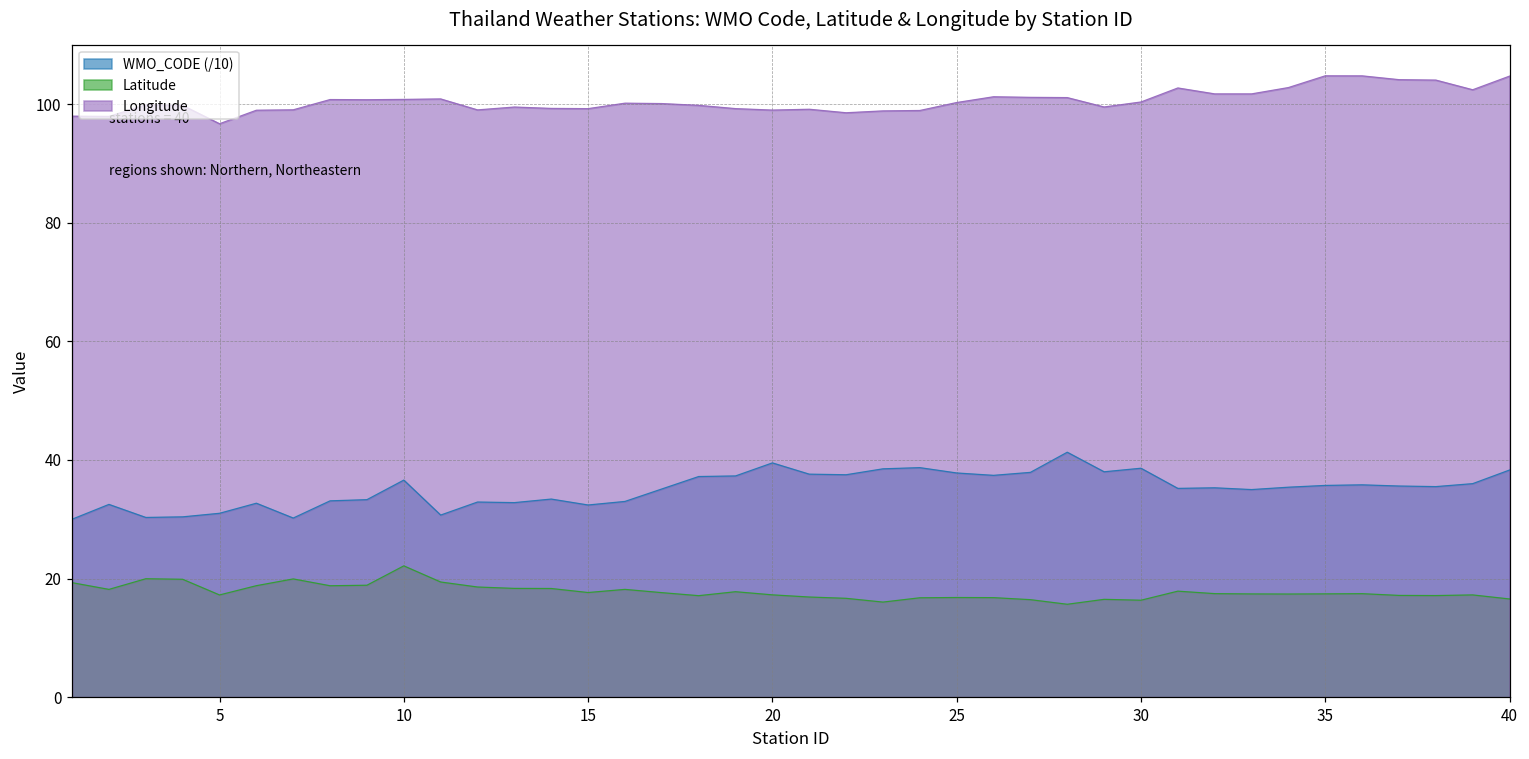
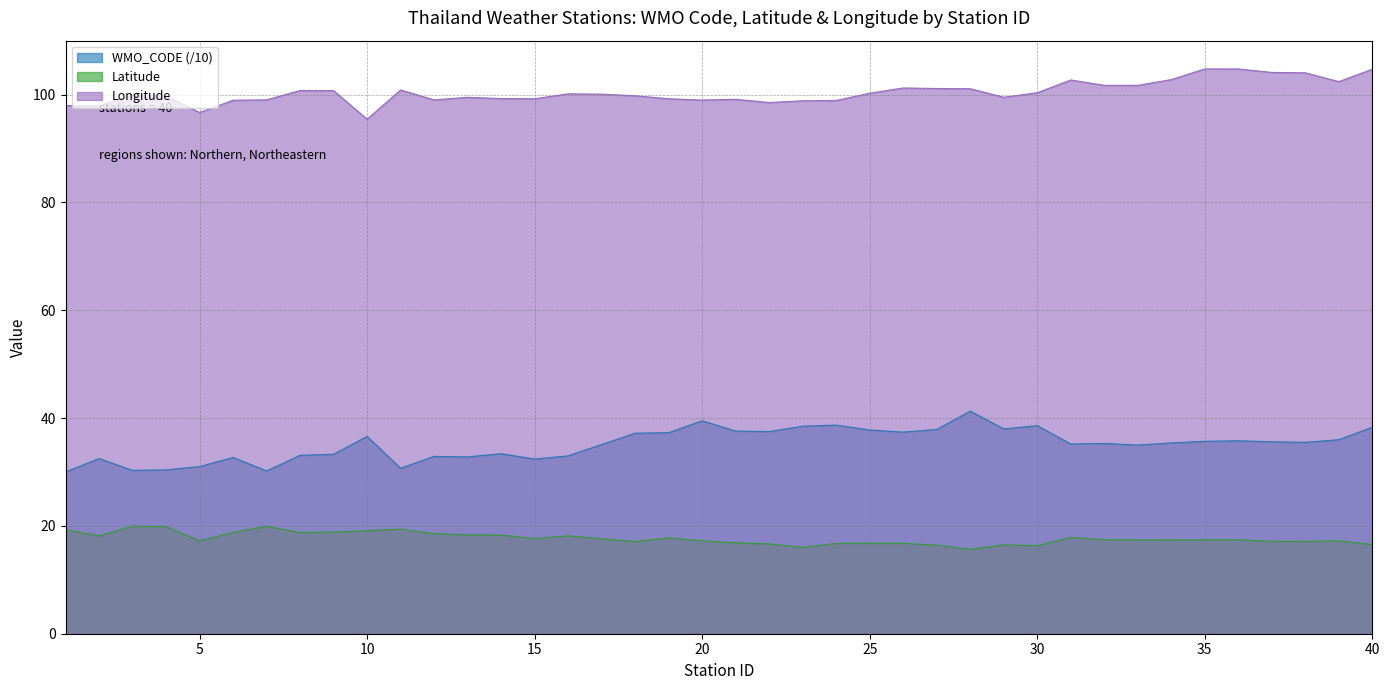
  {
    "WMO_CODE (/10)": {
      "5": 31,
      "10": 37,
      "15": 32,
      "20": 40,
      "25": 38,
      "30": 39,
      "35": 36,
      "40": 38
    },
    "Latitude": {
      "5": 17,
-     "10": 22,
+     "10": 19,
      "15": 18,
      "20": 17,
      "25": 17,
      "30": 16,
      "35": 17,
      "40": 17
    },
    "Longitude": {
      "5": 97,
-     "10": 101,
+     "10": 95,
      "15": 99,
      "20": 99,
      "25": 100,
      "30": 100,
      "35": 105,
      "40": 105
    }
  }
